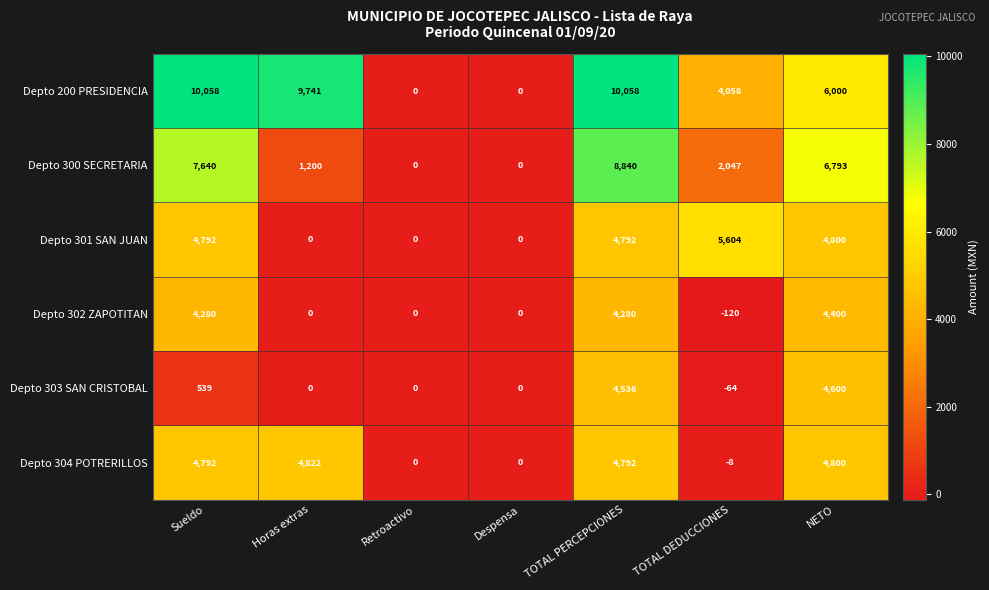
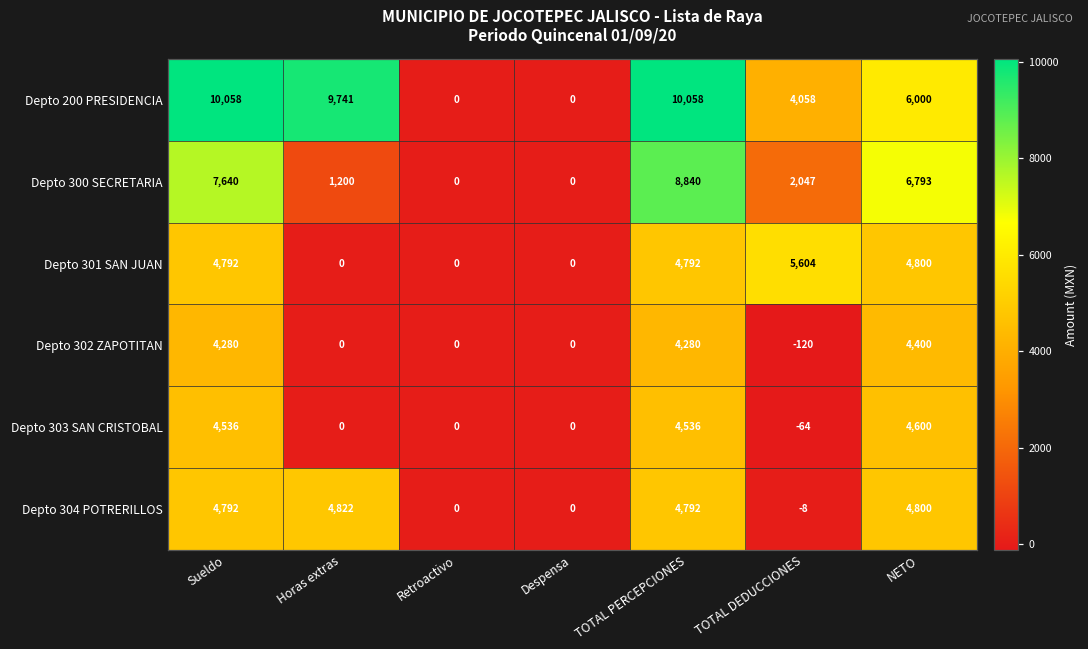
  {
    "Depto 200 PRESIDENCIA": {
      "Sueldo": "10,058",
      "Horas extras": "9,741",
      "Retroactivo": "0",
      "Despensa": "0",
      "TOTAL PERCEPCIONES": "10,058",
      "TOTAL DEDUCCIONES": "4,058",
      "NETO": "6,000"
    },
    "Depto 300 SECRETARIA": {
      "Sueldo": "7,640",
      "Horas extras": "1,200",
      "Retroactivo": "0",
      "Despensa": "0",
      "TOTAL PERCEPCIONES": "8,840",
      "TOTAL DEDUCCIONES": "2,047",
      "NETO": "6,793"
    },
    "Depto 301 SAN JUAN": {
      "Sueldo": "4,792",
      "Horas extras": "0",
      "Retroactivo": "0",
      "Despensa": "0",
      "TOTAL PERCEPCIONES": "4,792",
      "TOTAL DEDUCCIONES": "5,604",
      "NETO": "4,800"
    },
    "Depto 302 ZAPOTITAN": {
      "Sueldo": "4,280",
      "Horas extras": "0",
      "Retroactivo": "0",
      "Despensa": "0",
      "TOTAL PERCEPCIONES": "4,280",
      "TOTAL DEDUCCIONES": "-120",
      "NETO": "4,400"
    },
    "Depto 303 SAN CRISTOBAL": {
-     "Sueldo": "539",
+     "Sueldo": "4,536",
      "Horas extras": "0",
      "Retroactivo": "0",
      "Despensa": "0",
      "TOTAL PERCEPCIONES": "4,536",
      "TOTAL DEDUCCIONES": "-64",
      "NETO": "4,600"
    },
    "Depto 304 POTRERILLOS": {
      "Sueldo": "4,792",
      "Horas extras": "4,822",
      "Retroactivo": "0",
      "Despensa": "0",
      "TOTAL PERCEPCIONES": "4,792",
      "TOTAL DEDUCCIONES": "-8",
      "NETO": "4,800"
    }
  }
